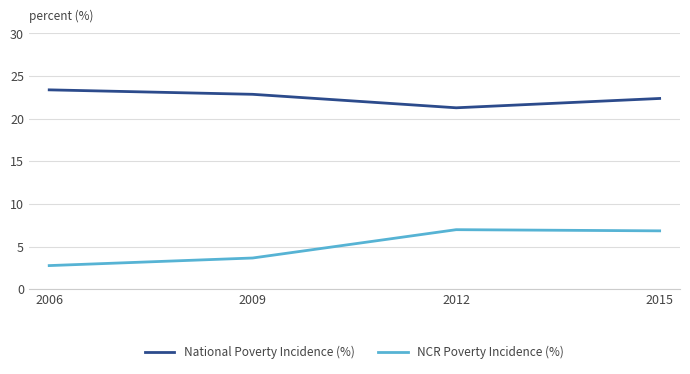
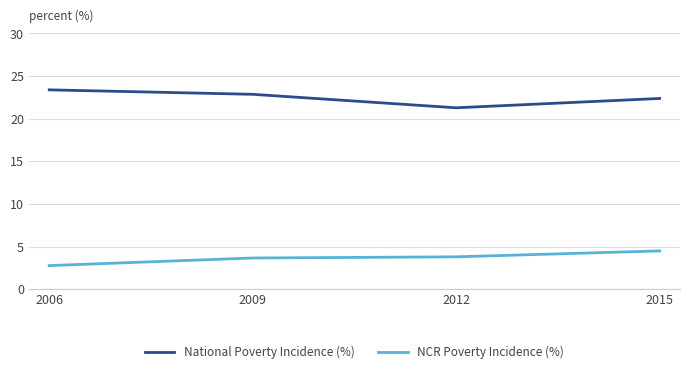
  {
    "National Poverty Incidence (%)": {
      "2006": 23,
      "2009": 23,
      "2012": 21,
      "2015": 22
    },
    "NCR Poverty Incidence (%)": {
      "2006": 3,
      "2009": 4,
-     "2012": 7,
-     "2015": 7
+     "2012": 4,
+     "2015": 5
    }
  }
